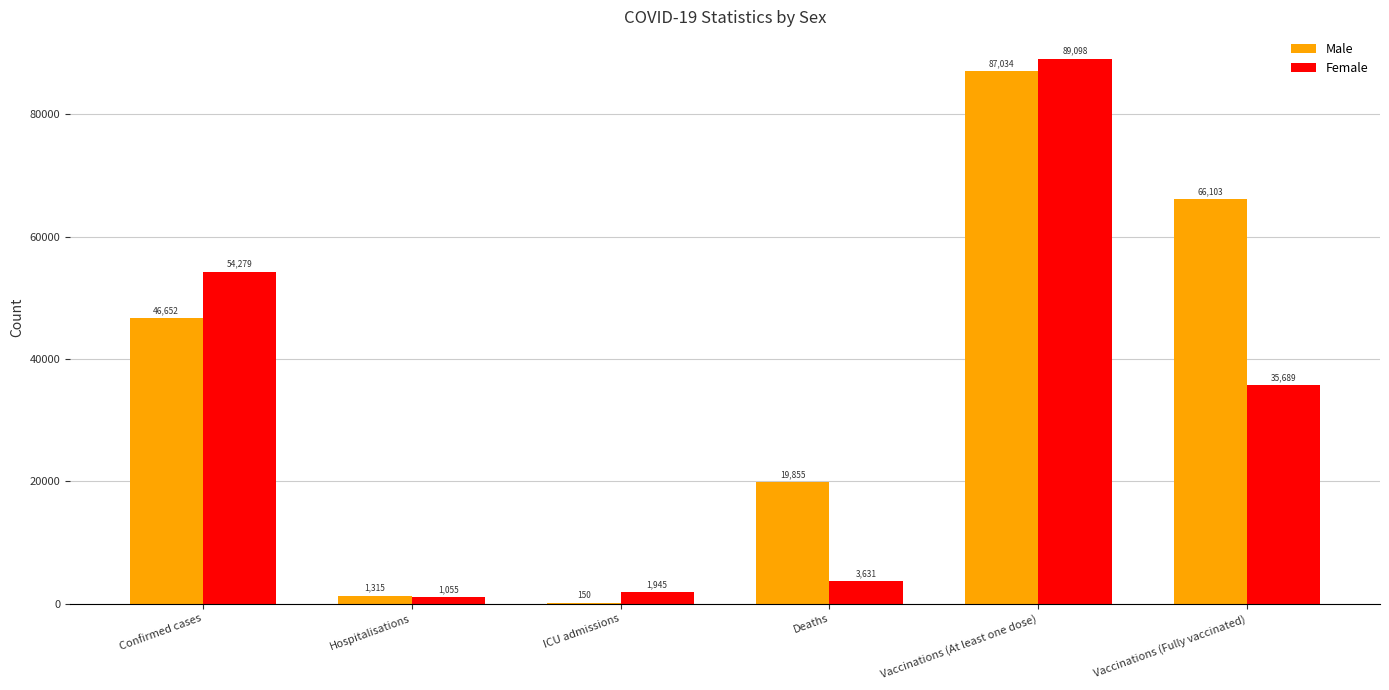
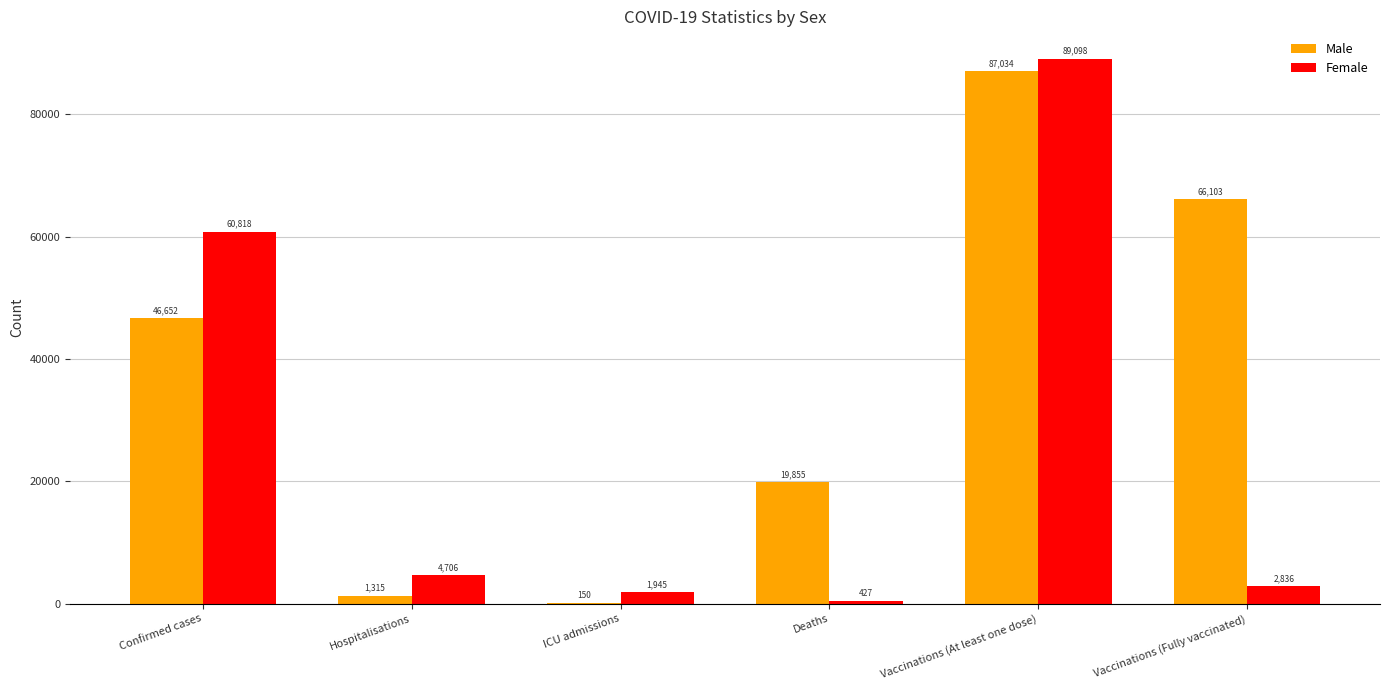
  {
    "Male": {
      "Confirmed cases": "46,652",
      "Hospitalisations": "1,315",
      "ICU admissions": "150",
      "Deaths": "19,855",
      "Vaccinations (At least one dose)": "87,034",
      "Vaccinations (Fully vaccinated)": "66,103"
    },
    "Female": {
-     "Confirmed cases": "54,279",
-     "Hospitalisations": "1,055",
+     "Confirmed cases": "60,818",
+     "Hospitalisations": "4,706",
      "ICU admissions": "1,945",
-     "Deaths": "3,631",
+     "Deaths": "427",
      "Vaccinations (At least one dose)": "89,098",
-     "Vaccinations (Fully vaccinated)": "35,689"
+     "Vaccinations (Fully vaccinated)": "2,836"
    }
  }
